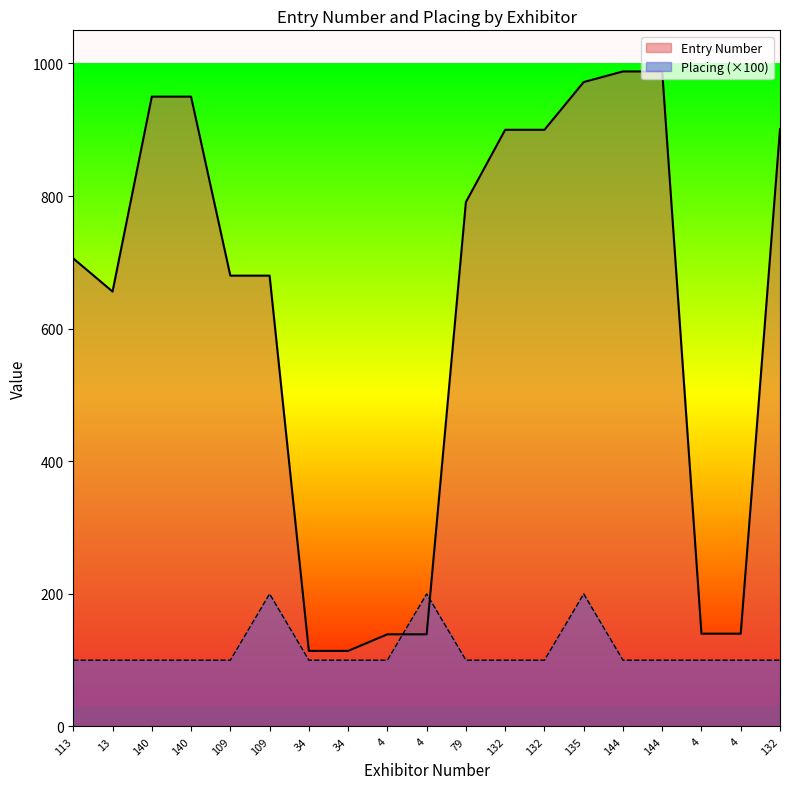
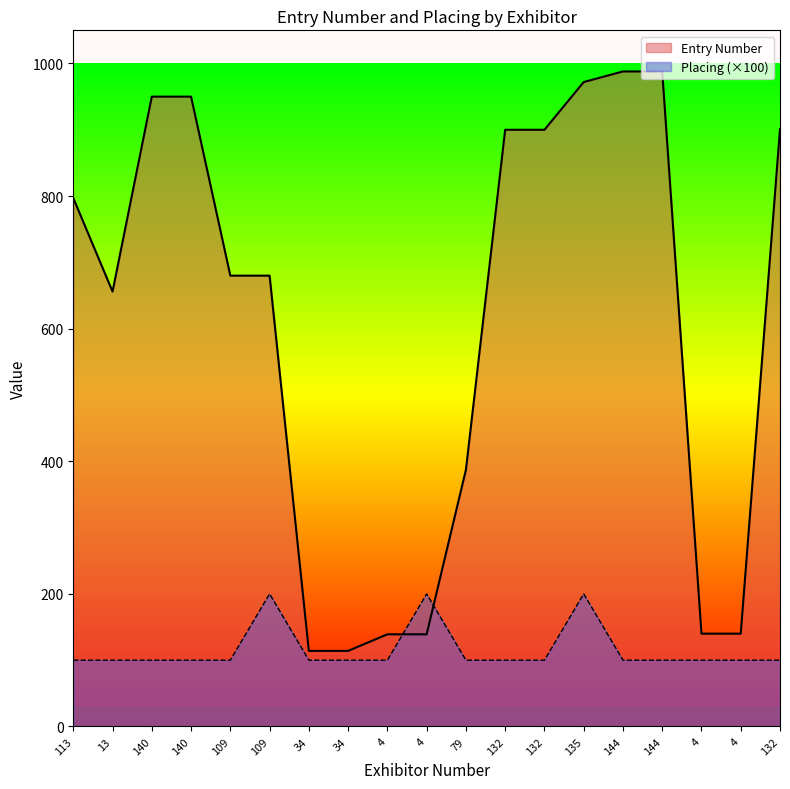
  {
    "Entry Number": {
-     "113": 710,
+     "113": 800,
      "13": 660,
-     "79": 790,
+     "79": 390,
      "135": 970
    },
    "Placing (×100)": {
      "113": 100,
      "13": 100,
      "79": 100,
      "135": 200
    }
  }
